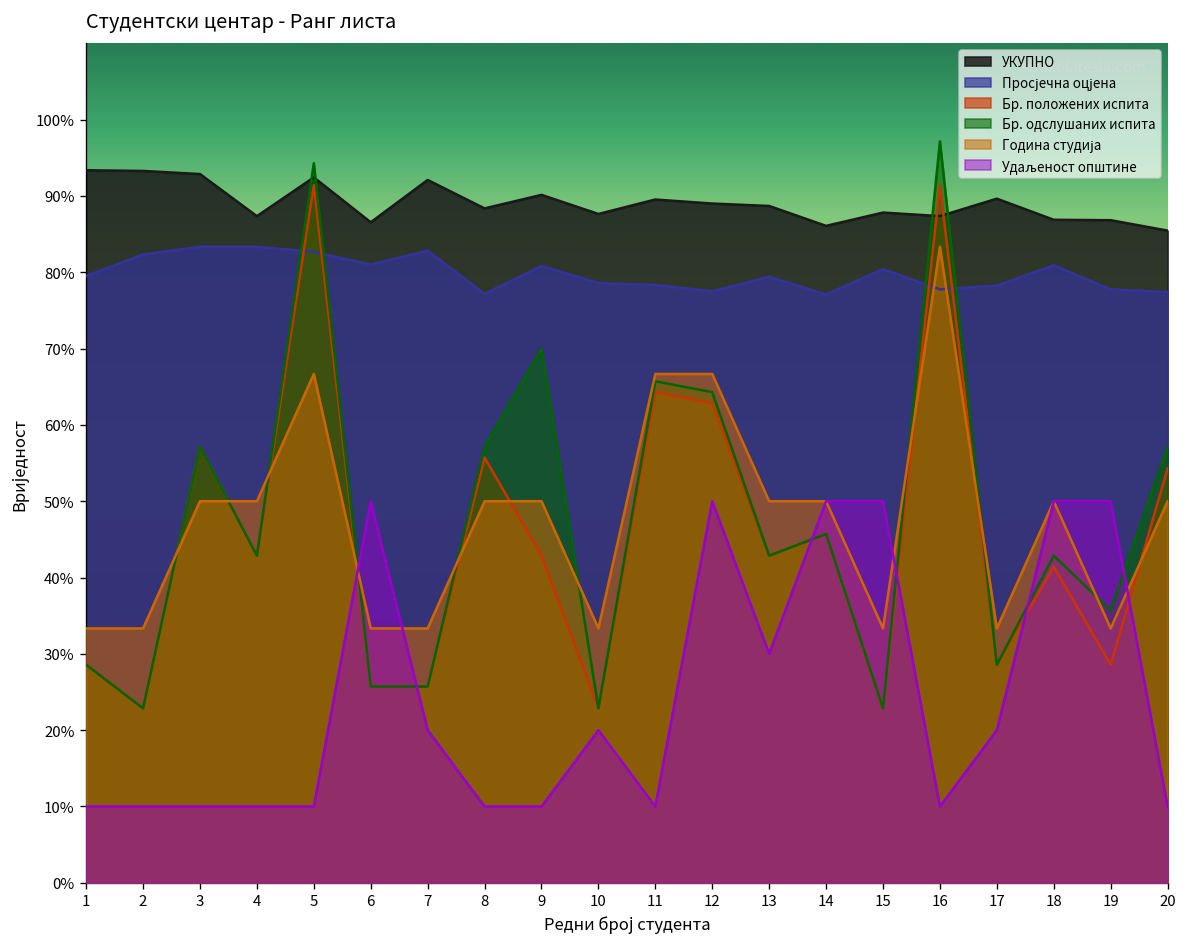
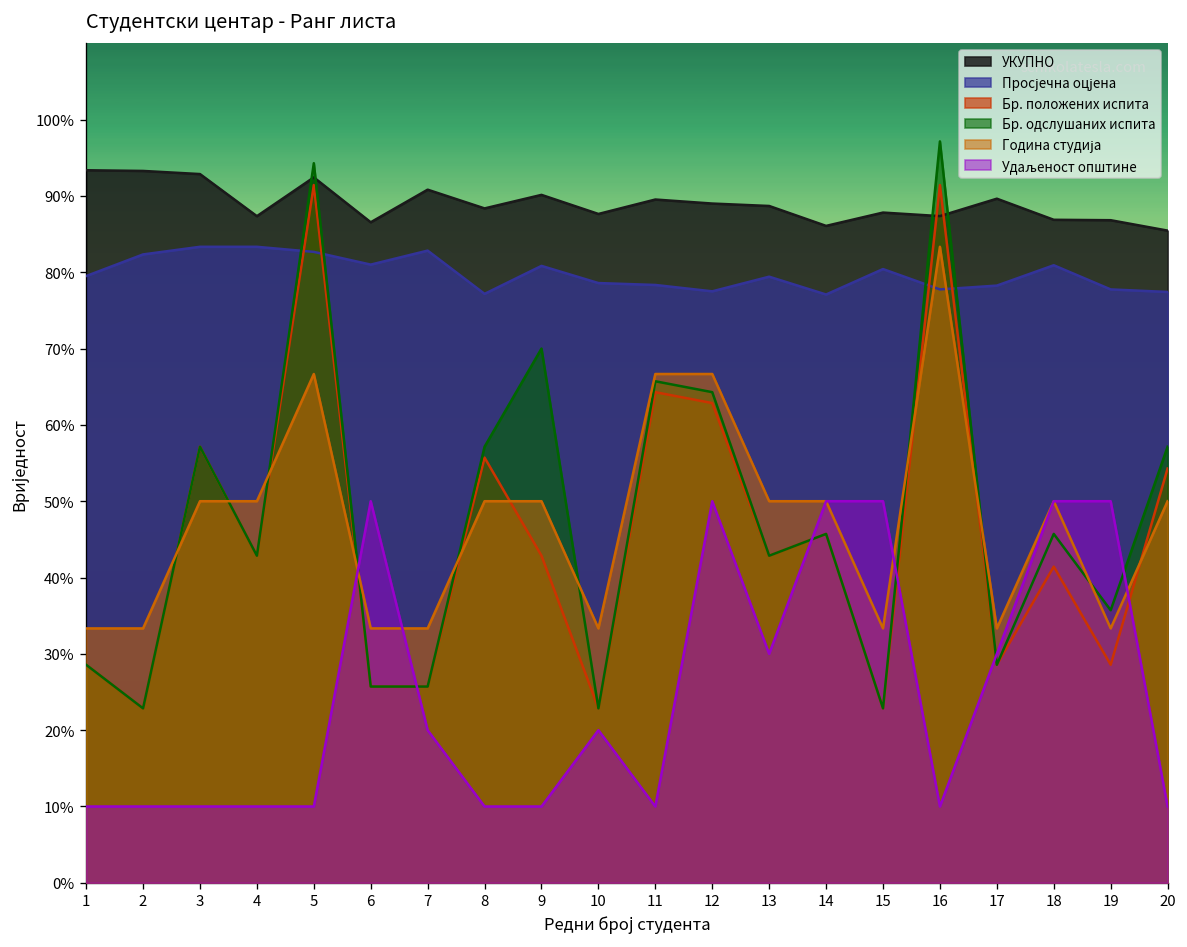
  {
    "УКУПНО": {
      "1": "93%",
      "2": "93%",
      "3": "93%",
      "4": "87%",
      "5": "92%",
      "6": "87%",
-     "7": "92%",
+     "7": "91%",
      "8": "88%",
      "9": "90%",
      "10": "88%",
      "11": "90%",
      "12": "89%",
      "13": "89%",
      "14": "86%",
      "15": "88%",
      "16": "87%",
      "17": "90%",
      "18": "87%",
      "19": "87%",
      "20": "85%"
    },
    "Просјечна оцјена": {
      "1": "80%",
      "2": "82%",
      "3": "83%",
      "4": "83%",
      "5": "83%",
      "6": "81%",
      "7": "83%",
      "8": "77%",
      "9": "81%",
      "10": "79%",
      "11": "78%",
      "12": "78%",
      "13": "79%",
      "14": "77%",
      "15": "80%",
      "16": "78%",
      "17": "78%",
      "18": "81%",
      "19": "78%",
      "20": "77%"
    },
    "Бр. одслушаних испита": {
      "5": "94%",
      "8": "57%",
      "9": "70%",
      "11": "66%",
      "12": "64%",
      "16": "97%",
-     "18": "43%",
+     "18": "46%",
      "19": "36%",
      "20": "57%"
    },
    "Удаљеност општине": {
      "1": "10%",
      "2": "10%",
      "3": "10%",
      "4": "10%",
      "5": "10%",
      "6": "50%",
      "7": "20%",
      "8": "10%",
      "9": "10%",
      "10": "20%",
      "11": "10%",
      "12": "50%",
      "13": "30%",
      "15": "50%",
      "16": "10%",
-     "17": "20%",
+     "17": "30%",
      "19": "50%",
      "20": "10%"
    }
  }
